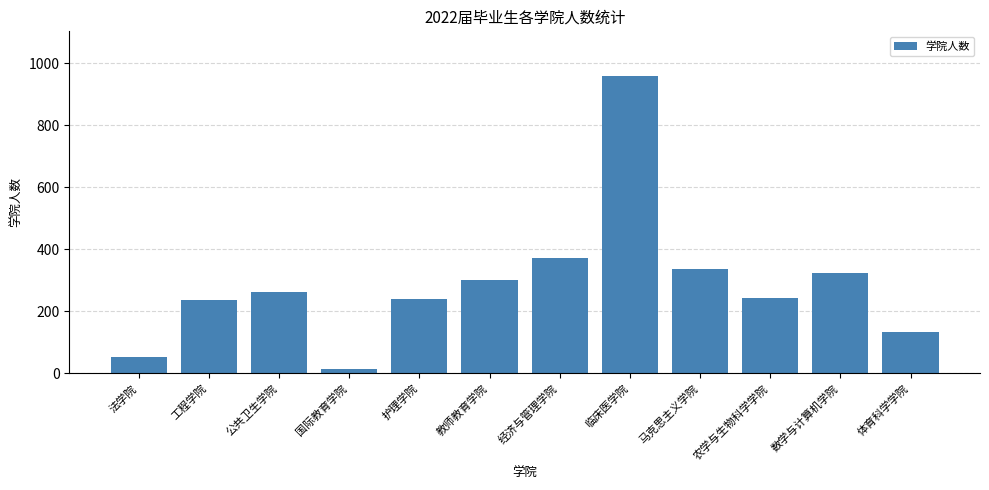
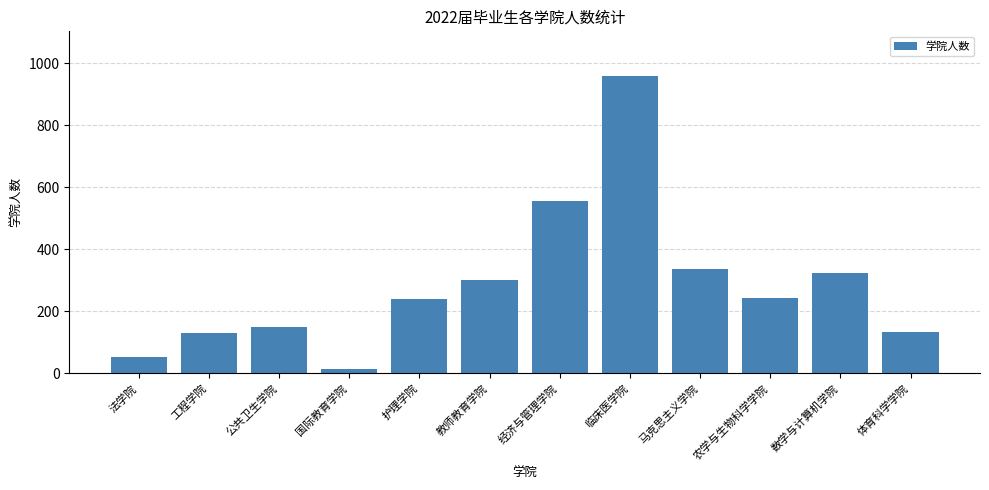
  {
    "法学院": 50,
-   "工程学院": 240,
-   "公共卫生学院": 260,
+   "工程学院": 130,
+   "公共卫生学院": 150,
    "国际教育学院": 10,
    "护理学院": 240,
    "教师教育学院": 300,
-   "经济与管理学院": 370,
+   "经济与管理学院": 560,
    "临床医学院": 960,
    "马克思主义学院": 340,
    "农学与生物科学学院": 240,
    "数学与计算机学院": 320,
    "体育科学学院": 130
  }
